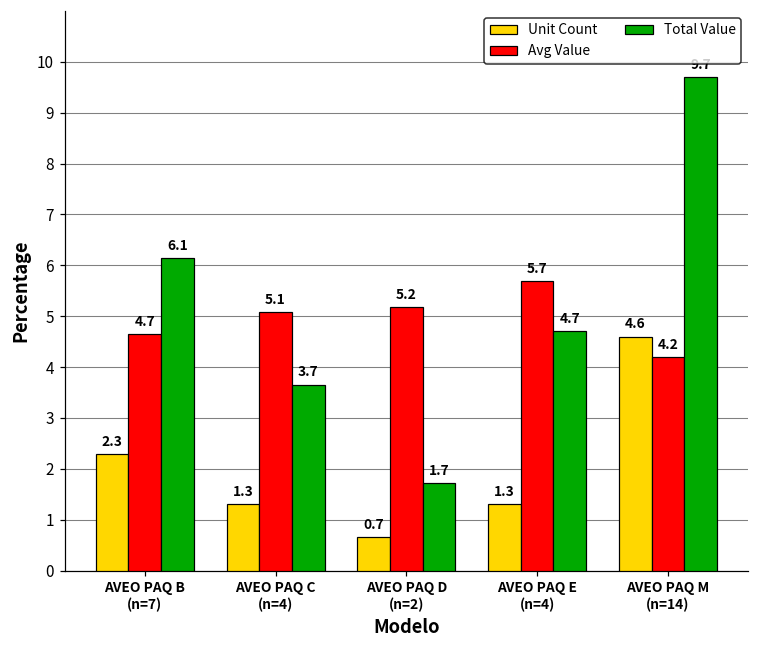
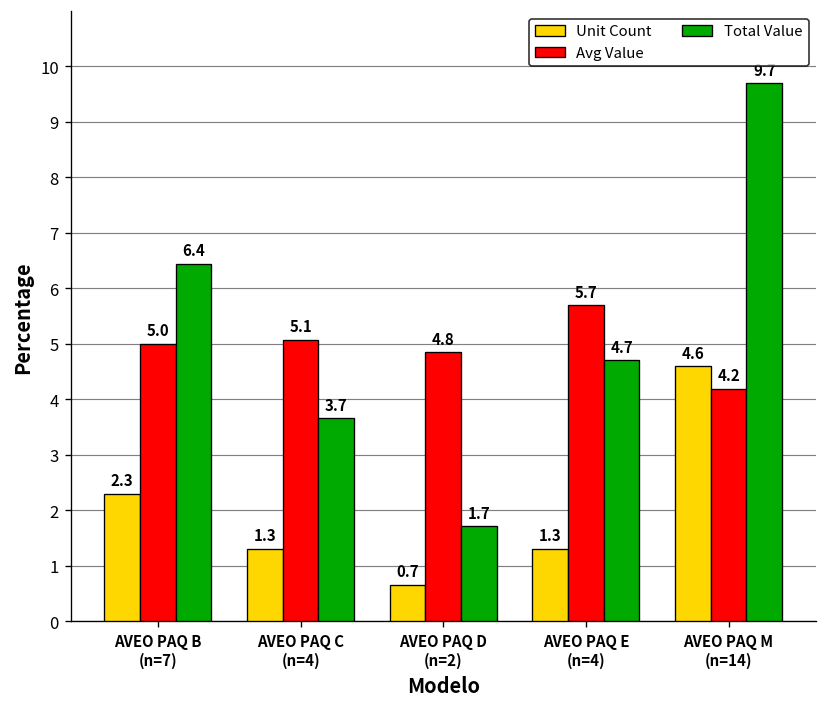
  {
    "Unit Count": {
      "AVEO PAQ B (n=7)": 2.3,
      "AVEO PAQ C (n=4)": 1.3,
      "AVEO PAQ D (n=2)": 0.7,
      "AVEO PAQ E (n=4)": 1.3,
      "AVEO PAQ M (n=14)": 4.6
    },
    "Avg Value": {
-     "AVEO PAQ B (n=7)": 4.7,
+     "AVEO PAQ B (n=7)": 5.0,
      "AVEO PAQ C (n=4)": 5.1,
-     "AVEO PAQ D (n=2)": 5.2,
+     "AVEO PAQ D (n=2)": 4.8,
      "AVEO PAQ E (n=4)": 5.7,
      "AVEO PAQ M (n=14)": 4.2
    },
    "Total Value": {
-     "AVEO PAQ B (n=7)": 6.1,
+     "AVEO PAQ B (n=7)": 6.4,
      "AVEO PAQ C (n=4)": 3.7,
      "AVEO PAQ D (n=2)": 1.7,
      "AVEO PAQ E (n=4)": 4.7
    }
  }
